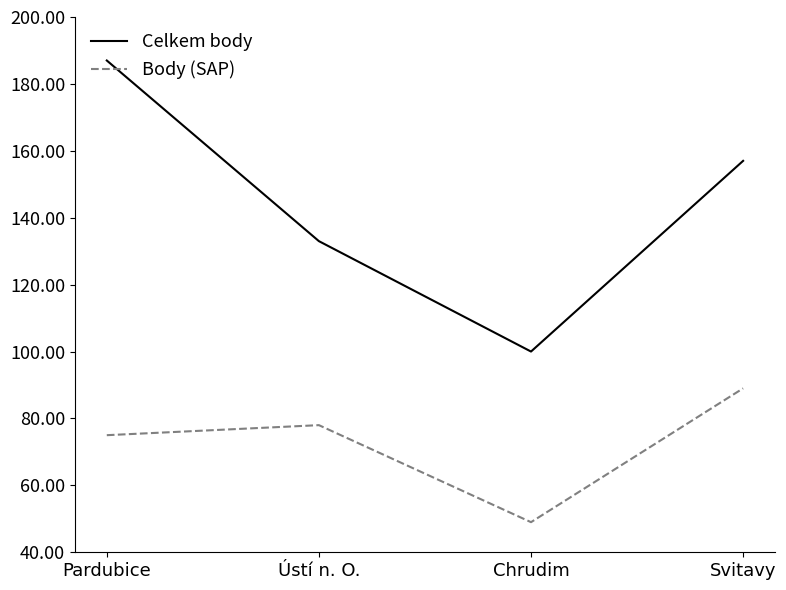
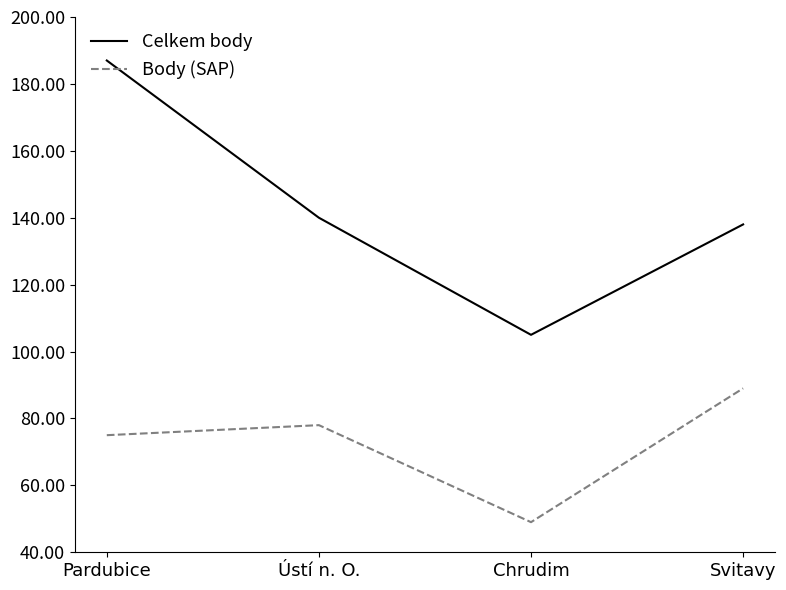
  {
    "Celkem body": {
      "Pardubice": 187,
-     "Ústí n. O.": 133,
-     "Chrudim": 100,
-     "Svitavy": 157
+     "Ústí n. O.": 140,
+     "Chrudim": 105,
+     "Svitavy": 138
    },
    "Body (SAP)": {
      "Pardubice": 75,
      "Ústí n. O.": 78,
      "Chrudim": 49,
      "Svitavy": 89
    }
  }
